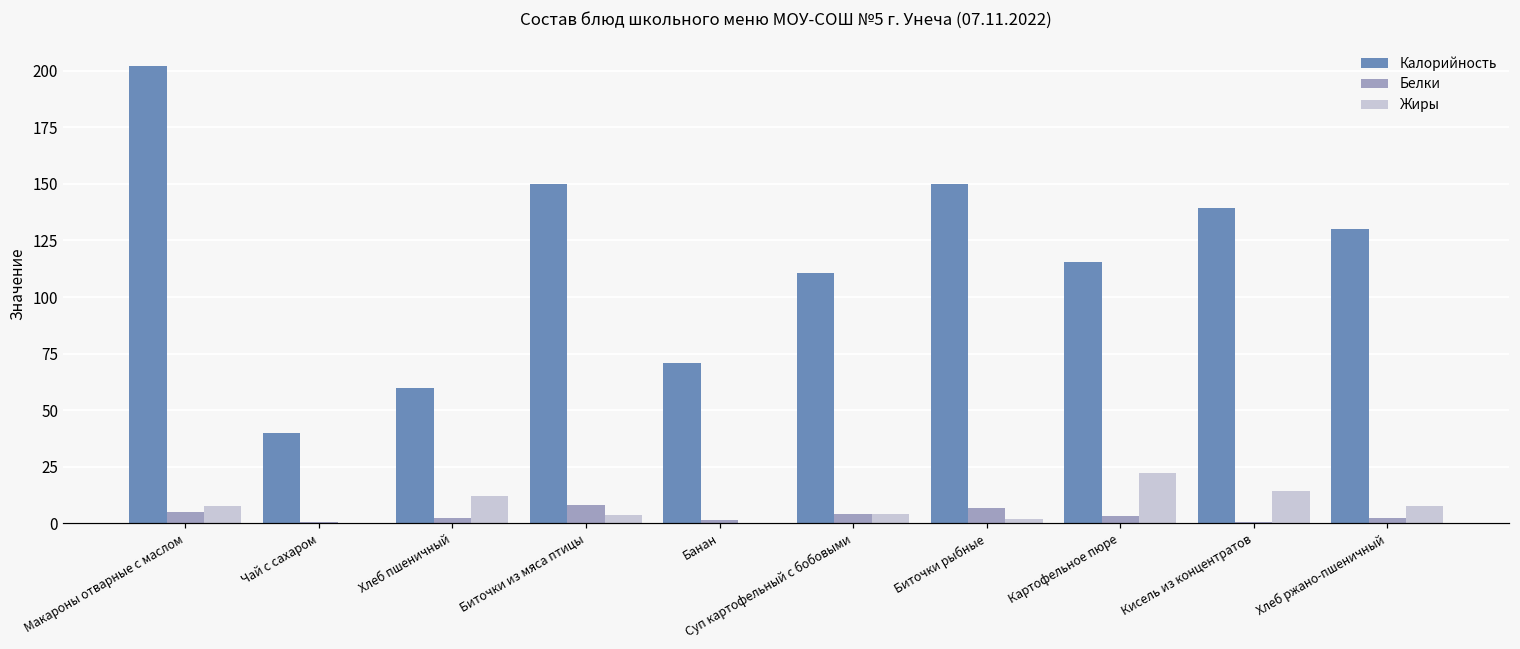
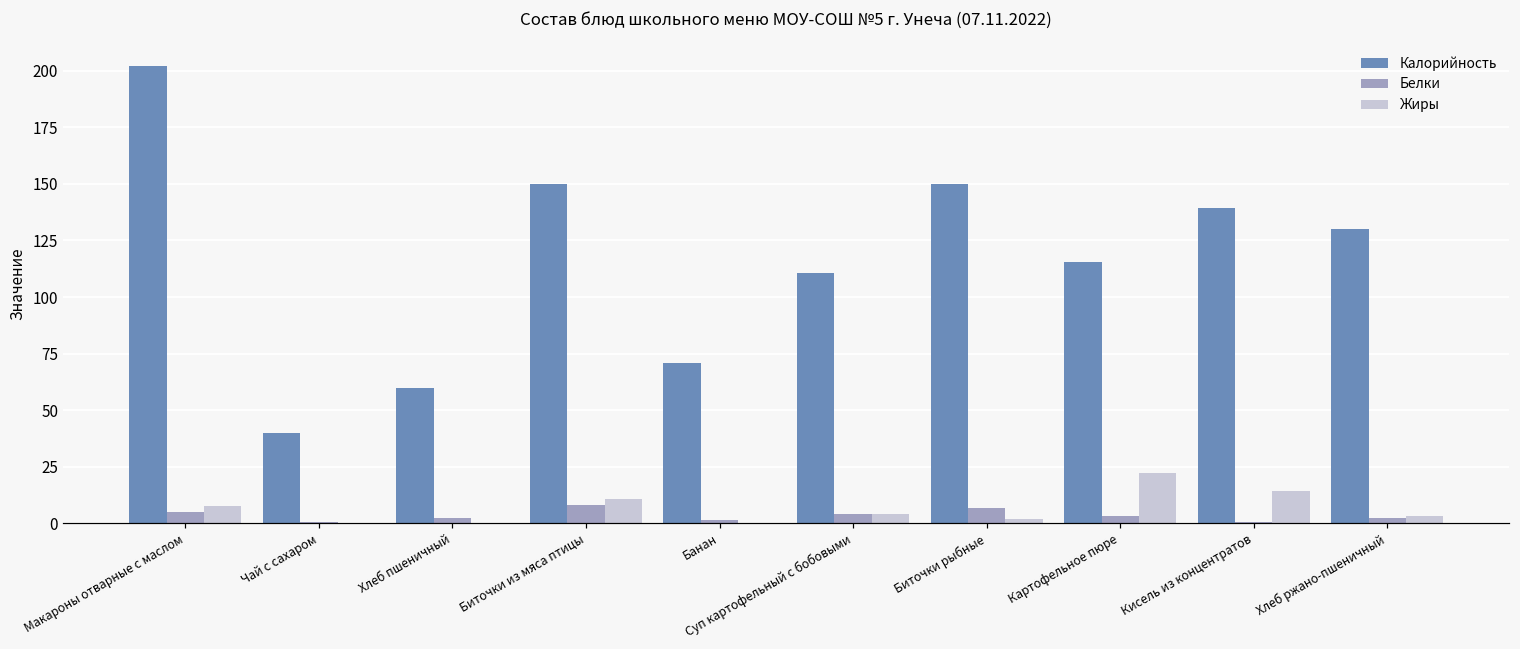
  {
    "Жиры": {
      "Макароны отварные с маслом": 8,
      "Чай с сахаром": 0,
-     "Хлеб пшеничный": 12,
-     "Биточки из мяса птицы": 4,
+     "Хлеб пшеничный": 0,
+     "Биточки из мяса птицы": 11,
      "Суп картофельный с бобовыми": 4,
      "Биточки рыбные": 2,
      "Картофельное пюре": 22,
      "Кисель из концентратов": 14,
-     "Хлеб ржано-пшеничный": 8
+     "Хлеб ржано-пшеничный": 3
    }
  }
